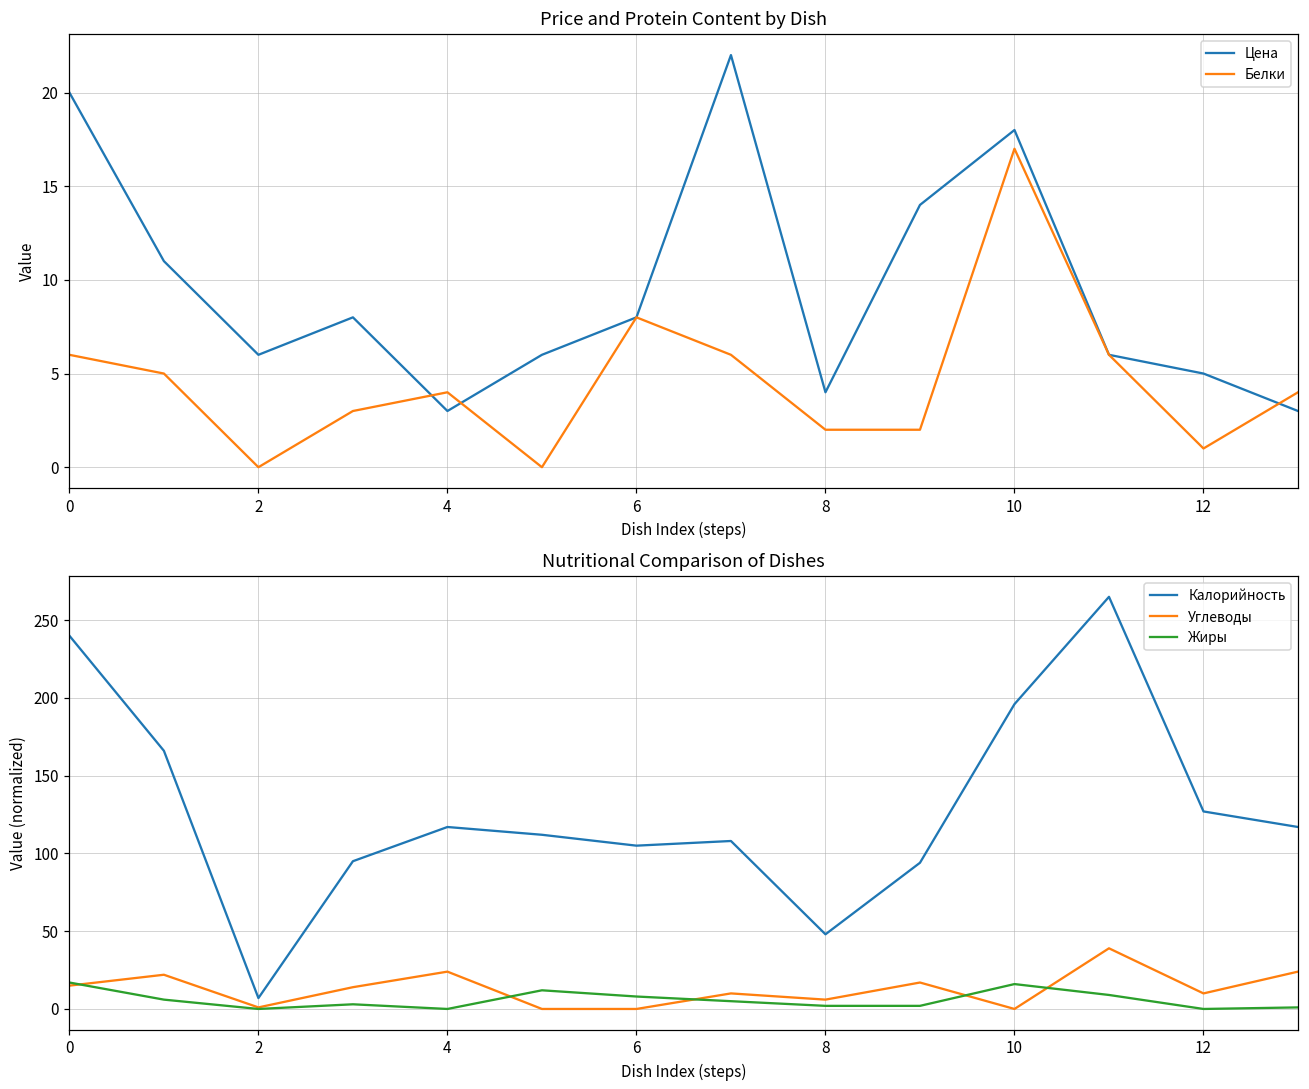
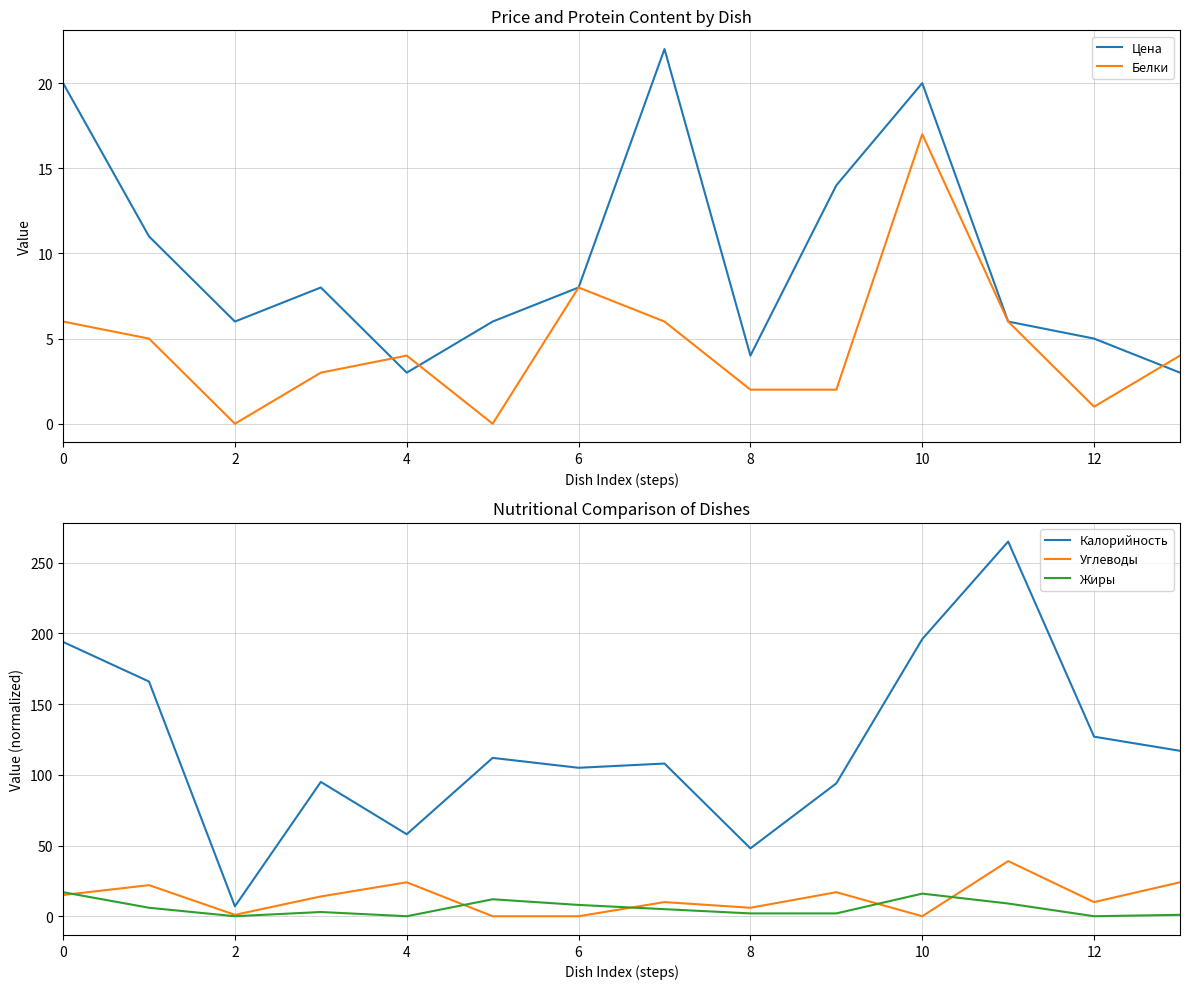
  {
    "Price and Protein Content by Dish": {
      "Цена": {
        "0": 20,
        "2": 6,
        "4": 3,
        "8": 4,
-       "10": 18,
+       "10": 20,
        "12": 5
      },
      "Белки": {
        "0": 6,
        "2": 0,
        "4": 4,
        "8": 2,
        "10": 17,
        "12": 1
      }
    },
    "Nutritional Comparison of Dishes": {
      "Калорийность": {
-       "0": 240,
+       "0": 194,
        "2": 7,
-       "4": 117,
+       "4": 58,
        "6": 105,
        "8": 48,
        "10": 196,
        "12": 127
      },
      "Углеводы": {
        "0": 15,
        "4": 24,
        "6": 0,
        "8": 6,
        "10": 0,
        "12": 10
      },
      "Жиры": {
        "0": 17,
        "4": 0,
        "6": 8,
        "8": 2,
        "10": 16,
        "12": 0
      }
    }
  }
